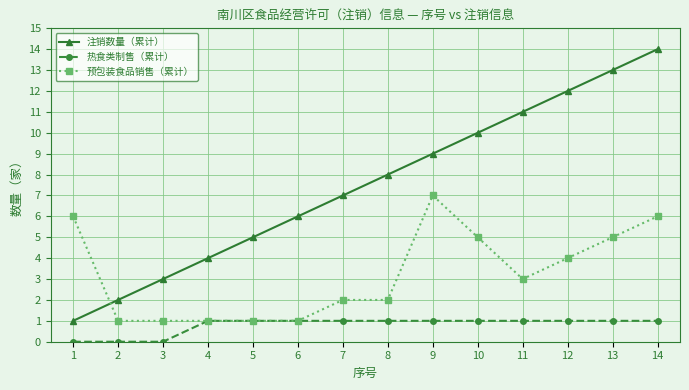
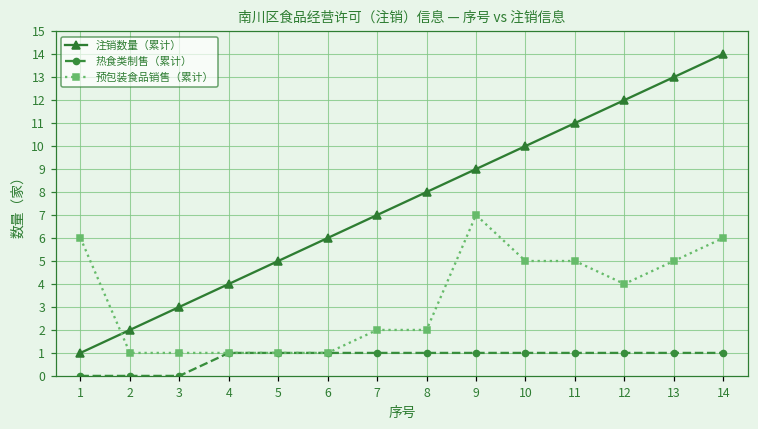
  {
    "预包装食品销售（累计）": {
      "1": 6,
      "2": 1,
      "3": 1,
      "7": 2,
      "8": 2,
      "9": 7,
      "10": 5,
-     "11": 3,
+     "11": 5,
      "12": 4,
      "13": 5,
      "14": 6
    }
  }
